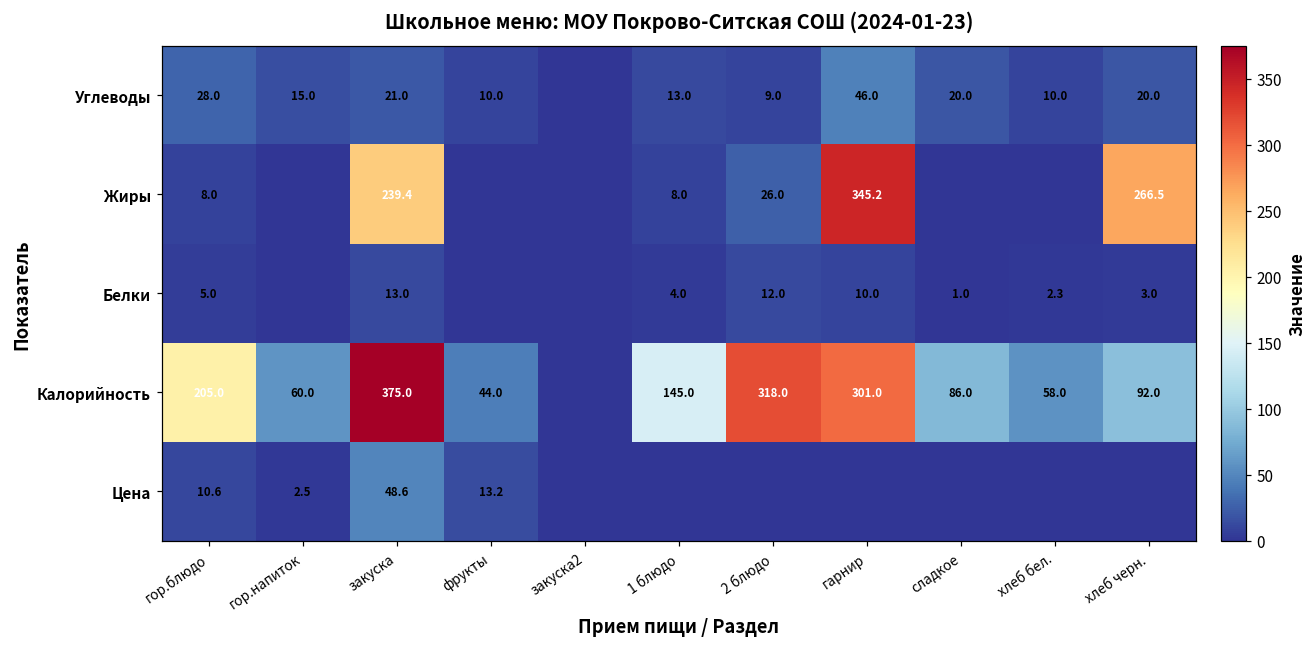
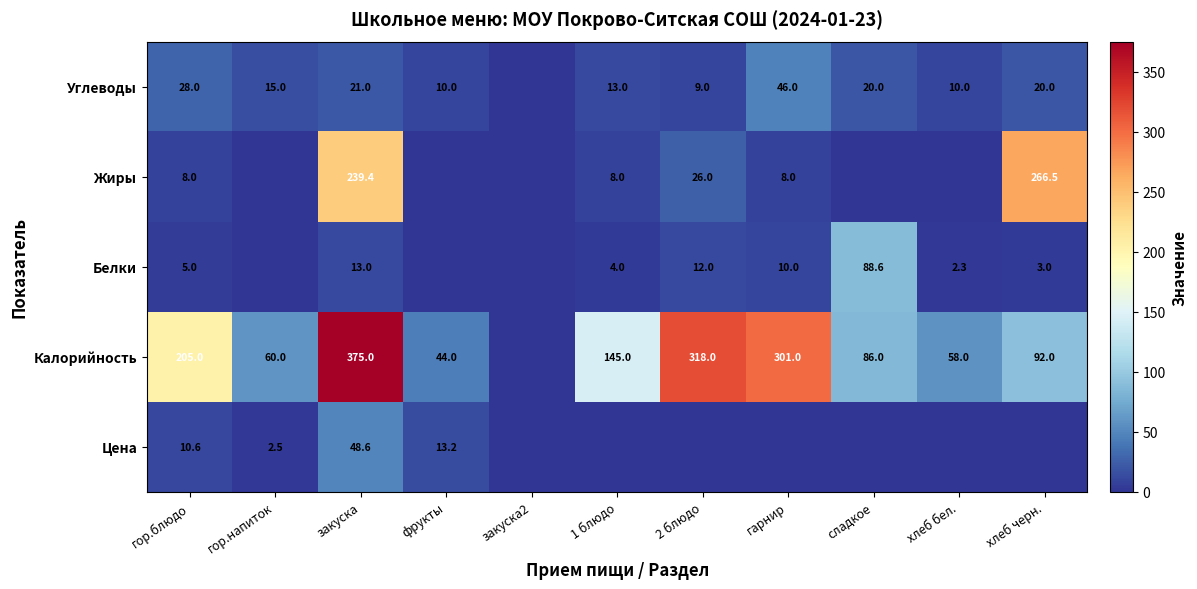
  {
    "Углеводы": {
      "гор.блюдо": 28.0,
      "гор.напиток": 15.0,
      "закуска": 21.0,
      "фрукты": 10.0,
      "1 блюдо": 13.0,
      "2 блюдо": 9.0,
      "гарнир": 46.0,
      "сладкое": 20.0,
      "хлеб бел.": 10.0,
      "хлеб черн.": 20.0
    },
    "Жиры": {
      "гор.блюдо": 8.0,
      "закуска": 239.4,
      "1 блюдо": 8.0,
      "2 блюдо": 26.0,
-     "гарнир": 345.2,
+     "гарнир": 8.0,
      "хлеб черн.": 266.5
    },
    "Белки": {
      "гор.блюдо": 5.0,
      "закуска": 13.0,
      "1 блюдо": 4.0,
      "2 блюдо": 12.0,
      "гарнир": 10.0,
-     "сладкое": 1.0,
+     "сладкое": 88.6,
      "хлеб бел.": 2.3,
      "хлеб черн.": 3.0
    },
    "Калорийность": {
      "гор.блюдо": 205.0,
      "гор.напиток": 60.0,
      "закуска": 375.0,
      "фрукты": 44.0,
      "1 блюдо": 145.0,
      "2 блюдо": 318.0,
      "гарнир": 301.0,
      "сладкое": 86.0,
      "хлеб бел.": 58.0,
      "хлеб черн.": 92.0
    },
    "Цена": {
      "гор.блюдо": 10.6,
      "гор.напиток": 2.5,
      "закуска": 48.6,
      "фрукты": 13.2
    }
  }
